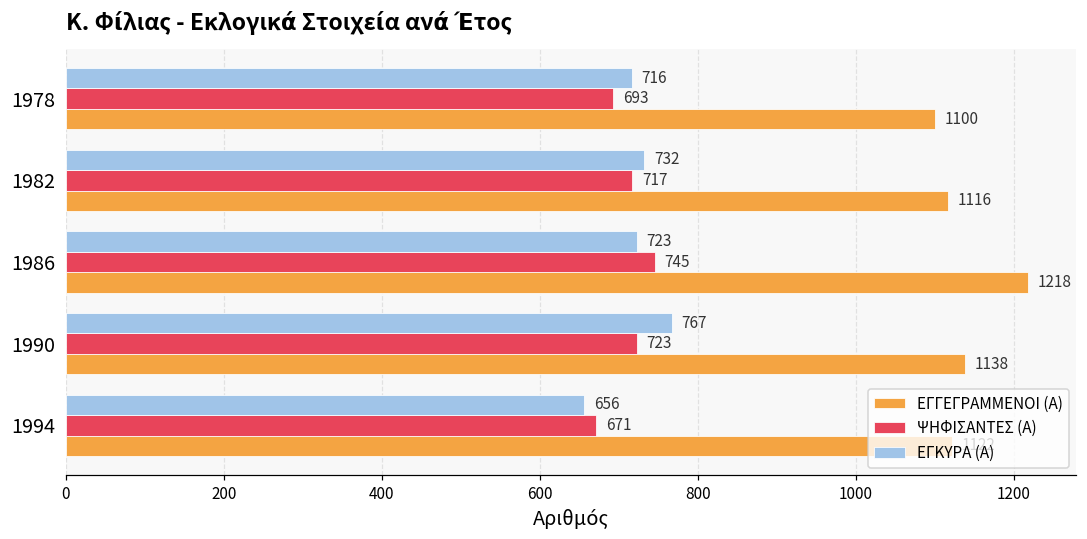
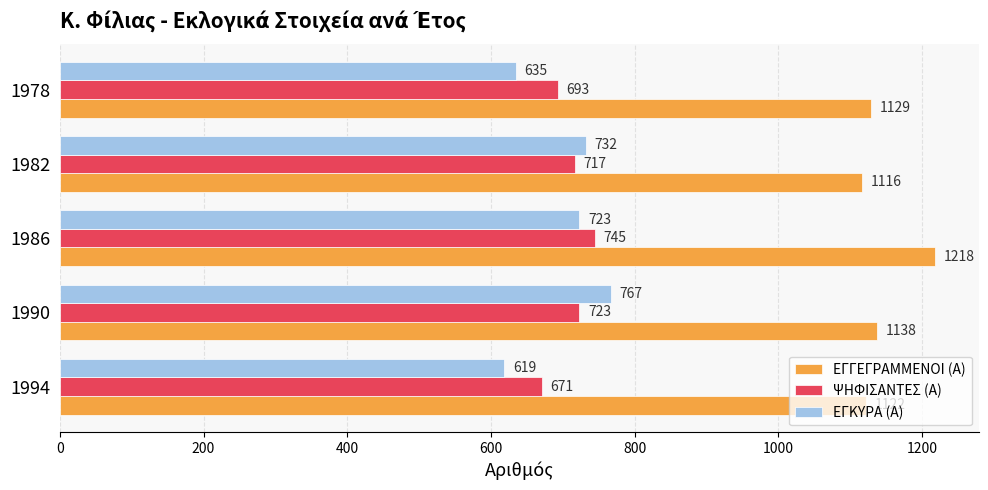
  {
    "ΕΓΓΕΓΡΑΜΜΕΝΟΙ (Α)": {
-     "1978": 1100,
+     "1978": 1129,
      "1982": 1116,
      "1986": 1218,
      "1990": 1138
    },
    "ΨΗΦΙΣΑΝΤΕΣ (Α)": {
      "1978": 693,
      "1982": 717,
      "1986": 745,
      "1990": 723,
      "1994": 671
    },
    "ΕΓΚΥΡΑ (Α)": {
-     "1978": 716,
+     "1978": 635,
      "1982": 732,
      "1986": 723,
      "1990": 767,
-     "1994": 656
+     "1994": 619
    }
  }
